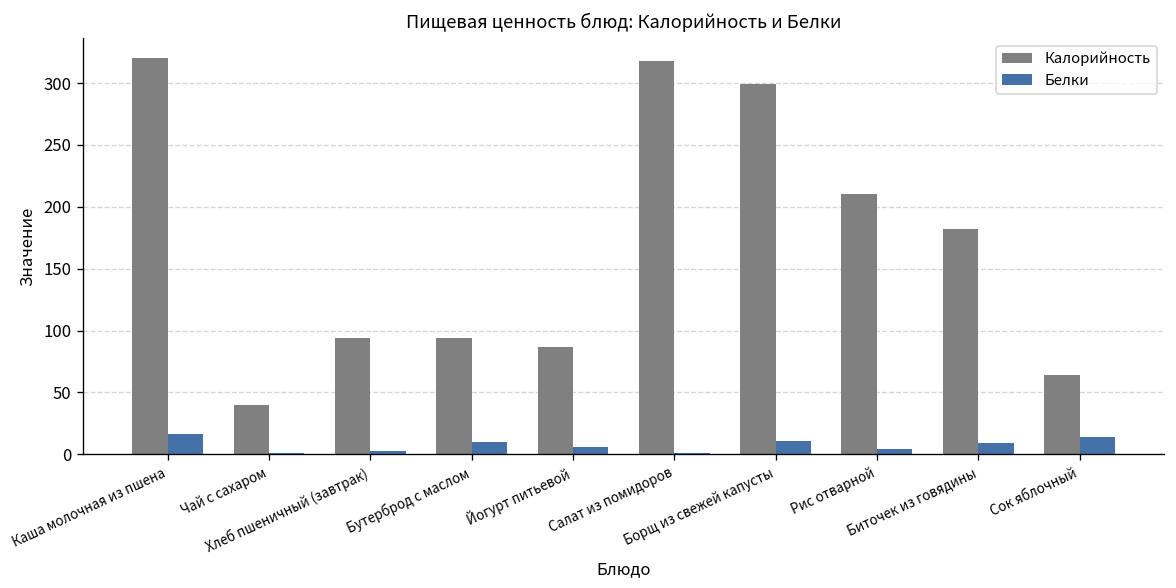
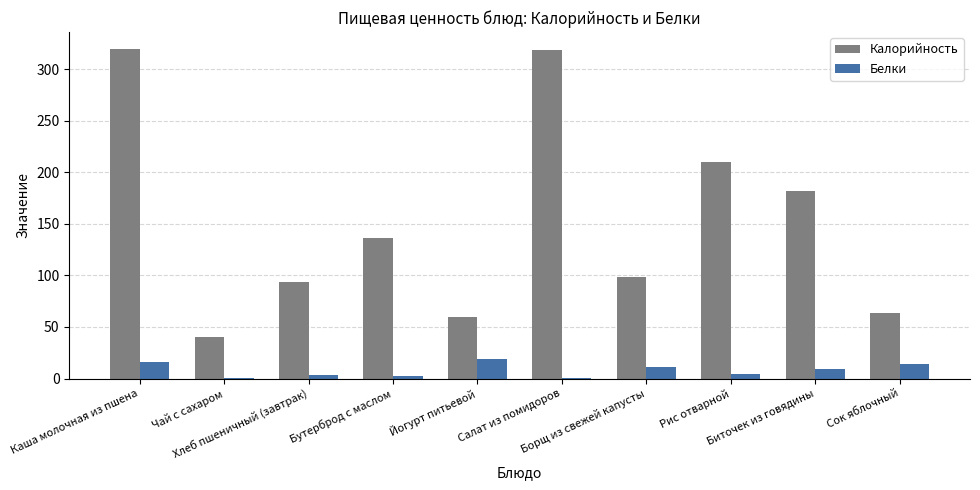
  {
    "Калорийность": {
      "Каша молочная из пшена": 320,
      "Чай с сахаром": 40,
      "Хлеб пшеничный (завтрак)": 94,
-     "Бутерброд с маслом": 94,
-     "Йогурт питьевой": 87,
+     "Бутерброд с маслом": 136,
+     "Йогурт питьевой": 60,
      "Салат из помидоров": 318,
-     "Борщ из свежей капусты": 299,
+     "Борщ из свежей капусты": 98,
      "Рис отварной": 210,
      "Биточек из говядины": 182,
      "Сок яблочный": 64
    },
    "Белки": {
      "Каша молочная из пшена": 16,
      "Хлеб пшеничный (завтрак)": 3,
-     "Бутерброд с маслом": 10,
-     "Йогурт питьевой": 6,
+     "Бутерброд с маслом": 2,
+     "Йогурт питьевой": 19,
      "Борщ из свежей капусты": 11,
      "Рис отварной": 4,
      "Биточек из говядины": 9,
      "Сок яблочный": 14
    }
  }
